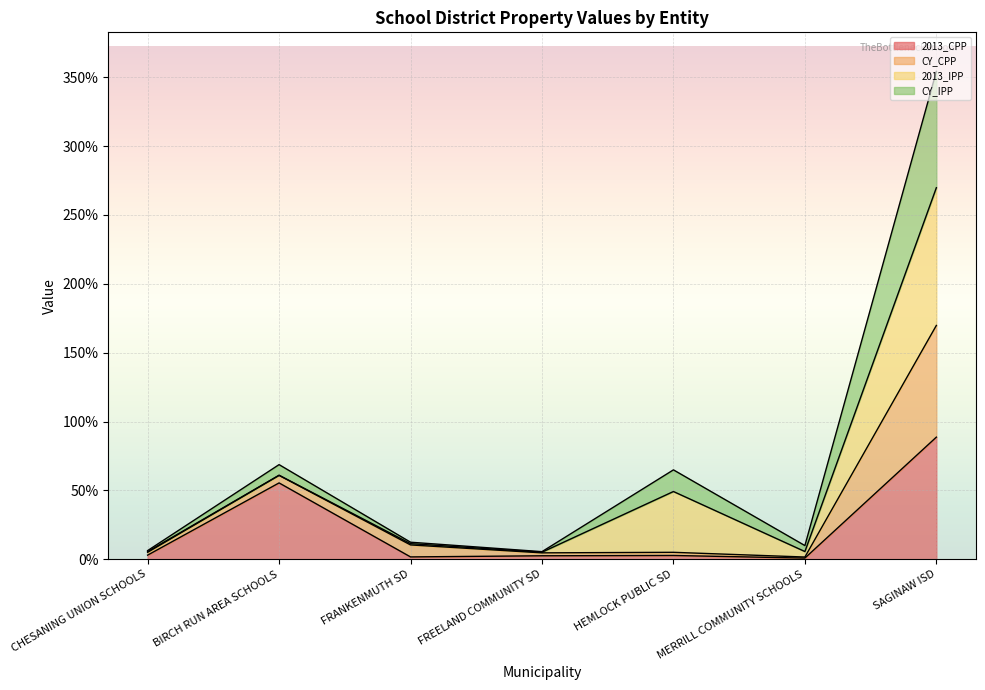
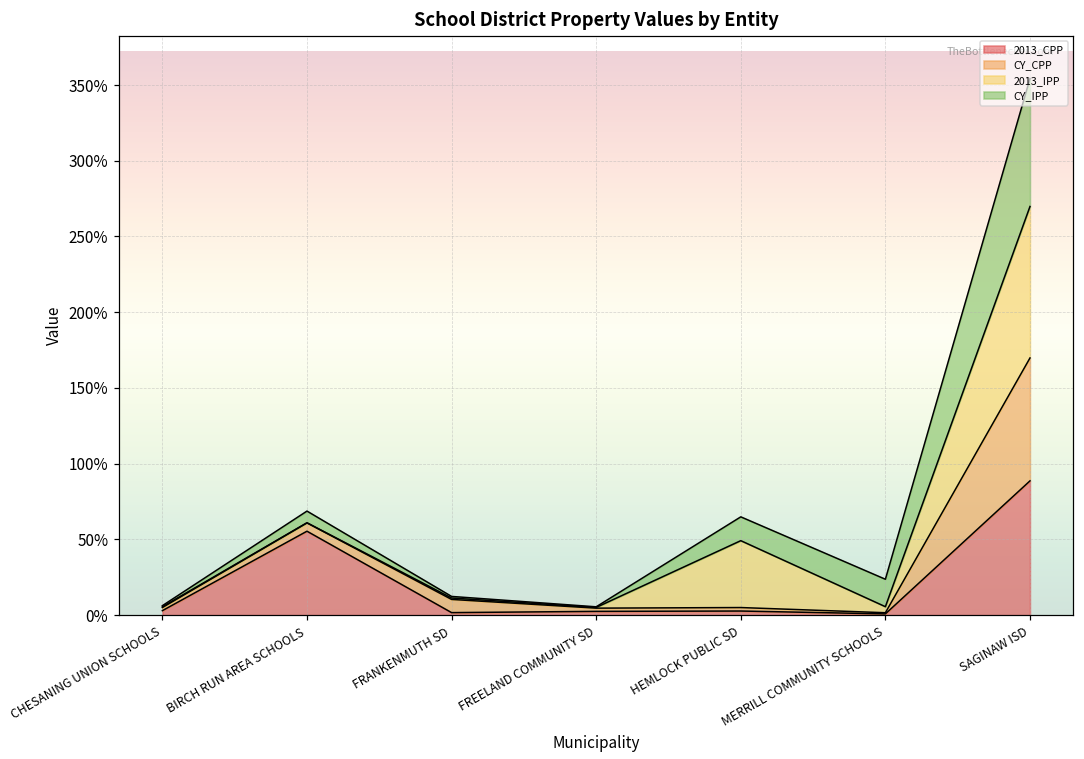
  {
    "2013_CPP": {
      "CHESANING UNION SCHOOLS": "3%",
      "BIRCH RUN AREA SCHOOLS": "55%",
      "FRANKENMUTH SD": "2%",
      "FREELAND COMMUNITY SD": "3%",
      "HEMLOCK PUBLIC SD": "3%",
      "SAGINAW ISD": "89%"
    },
    "CY_IPP": {
      "BIRCH RUN AREA SCHOOLS": "8%",
      "HEMLOCK PUBLIC SD": "16%",
-     "MERRILL COMMUNITY SCHOOLS": "4%"
+     "MERRILL COMMUNITY SCHOOLS": "18%"
    }
  }
